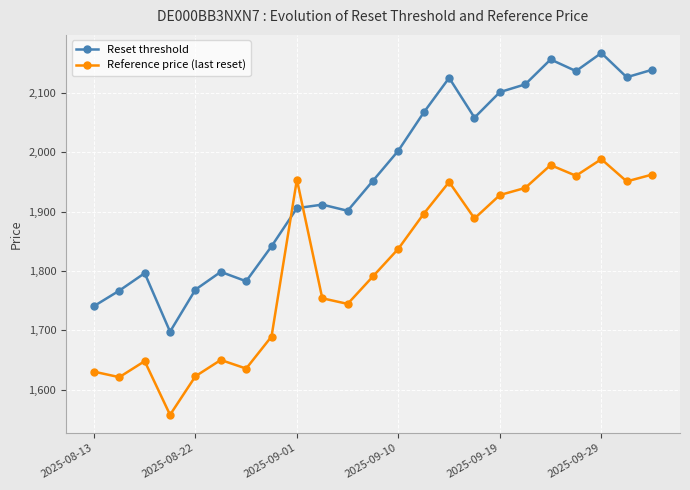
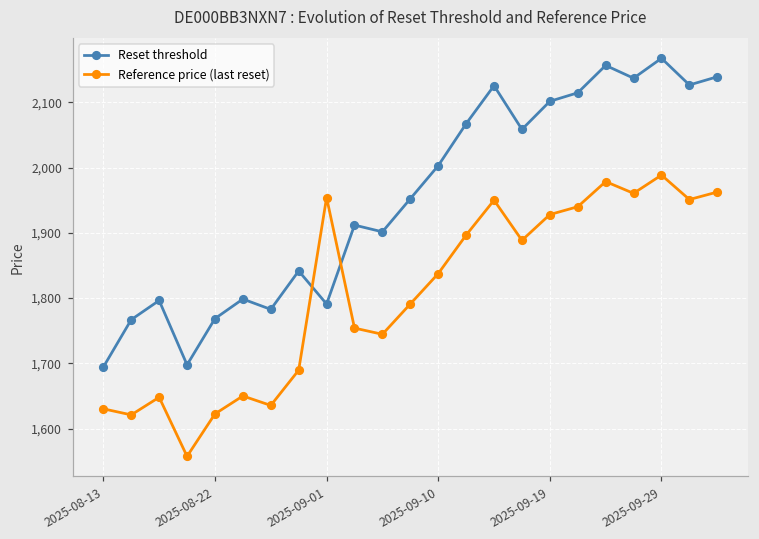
  {
    "Reset threshold": {
-     "2025-08-13": "1,740",
+     "2025-08-13": "1,690",
      "2025-08-22": "1,770",
-     "2025-09-01": "1,910",
+     "2025-09-01": "1,790",
      "2025-09-10": "2,000",
      "2025-09-19": "2,100",
      "2025-09-29": "2,170"
    },
    "Reference price (last reset)": {
      "2025-08-13": "1,630",
      "2025-08-22": "1,620",
      "2025-09-01": "1,950",
      "2025-09-10": "1,840",
      "2025-09-19": "1,930",
      "2025-09-29": "1,990"
    }
  }
